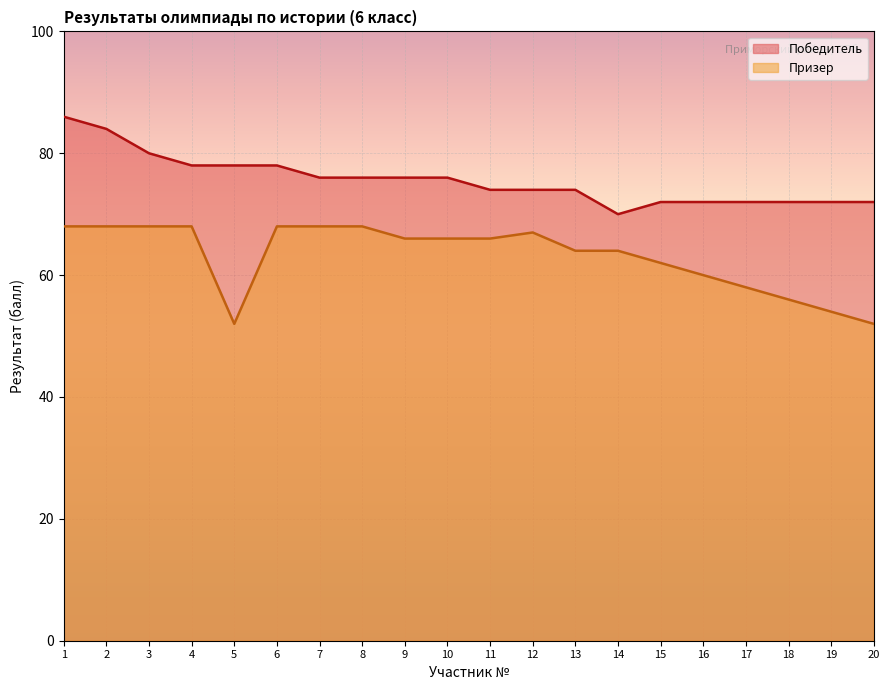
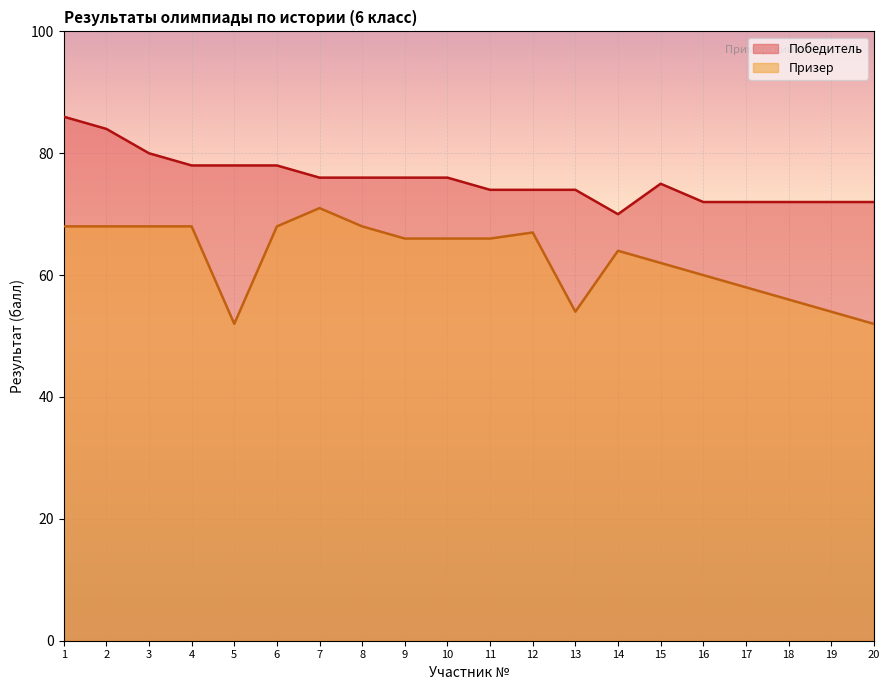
  {
    "Победитель": {
      "1": 86,
      "2": 84,
      "3": 80,
      "4": 78,
      "5": 78,
      "6": 78,
      "7": 76,
      "8": 76,
      "9": 76,
      "10": 76,
      "11": 74,
      "12": 74,
      "13": 74,
      "14": 70,
-     "15": 72,
+     "15": 75,
      "16": 72,
      "17": 72,
      "18": 72,
      "19": 72,
      "20": 72
    },
    "Призер": {
      "1": 68,
      "2": 68,
      "3": 68,
      "4": 68,
      "5": 52,
      "6": 68,
-     "7": 68,
+     "7": 71,
      "8": 68,
      "9": 66,
      "10": 66,
      "11": 66,
      "12": 67,
-     "13": 64,
+     "13": 54,
      "14": 64,
      "15": 62,
      "16": 60,
      "17": 58,
      "18": 56,
      "19": 54,
      "20": 52
    }
  }
